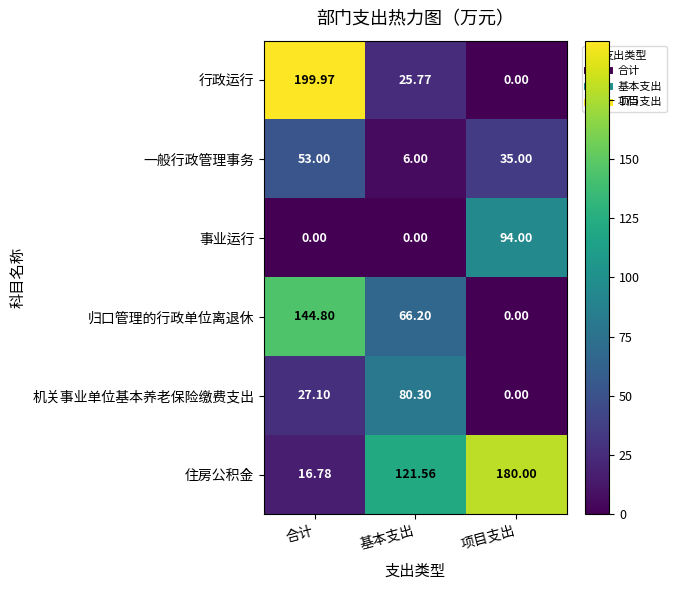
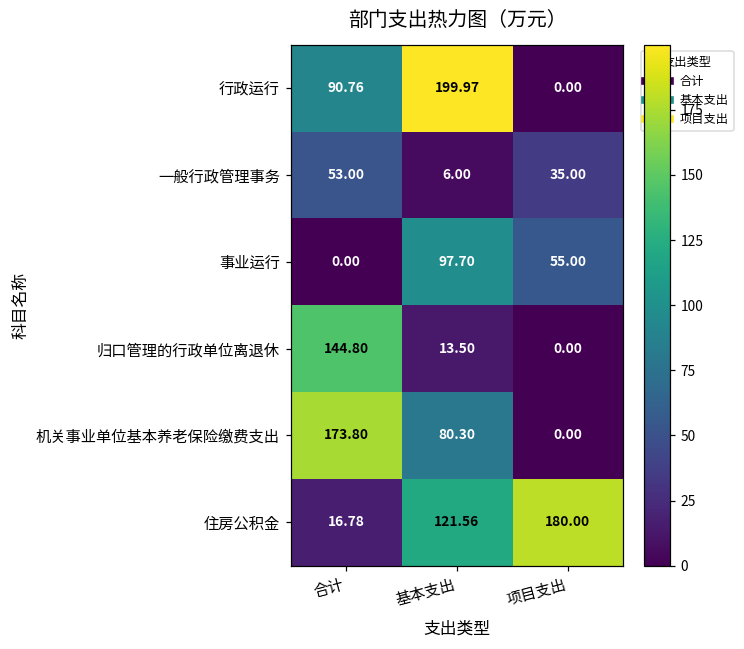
  {
    "行政运行": {
-     "合计": 199.97,
-     "基本支出": 25.77,
+     "合计": 90.76,
+     "基本支出": 199.97,
      "项目支出": 0.00
    },
    "一般行政管理事务": {
      "合计": 53.00,
      "基本支出": 6.00,
      "项目支出": 35.00
    },
    "事业运行": {
      "合计": 0.00,
-     "基本支出": 0.00,
-     "项目支出": 94.00
+     "基本支出": 97.70,
+     "项目支出": 55.00
    },
    "归口管理的行政单位离退休": {
      "合计": 144.80,
-     "基本支出": 66.20,
+     "基本支出": 13.50,
      "项目支出": 0.00
    },
    "机关事业单位基本养老保险缴费支出": {
-     "合计": 27.10,
+     "合计": 173.80,
      "基本支出": 80.30,
      "项目支出": 0.00
    },
    "住房公积金": {
      "合计": 16.78,
      "基本支出": 121.56,
      "项目支出": 180.00
    }
  }
